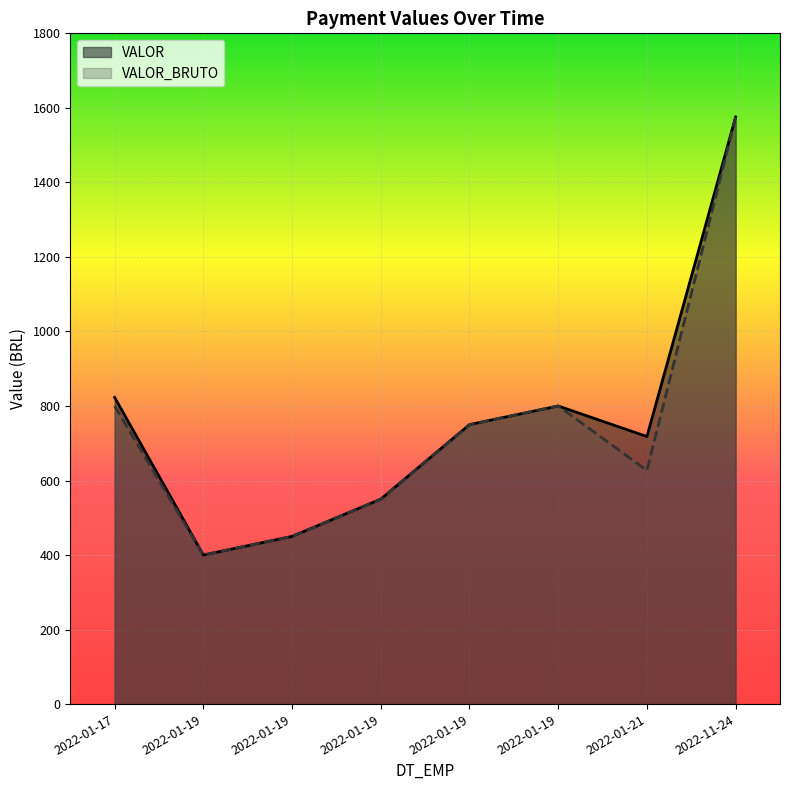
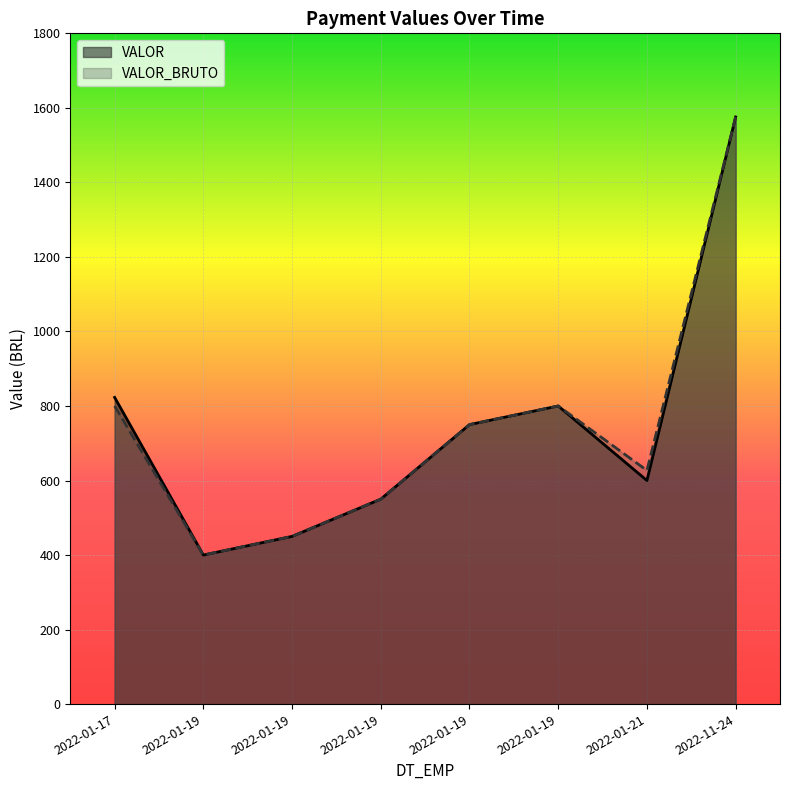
  {
    "VALOR": {
      "2022-01-17": 820,
-     "2022-01-21": 720
+     "2022-01-21": 600
    },
    "VALOR_BRUTO": {
      "2022-01-17": 800,
      "2022-01-21": 630
    }
  }
